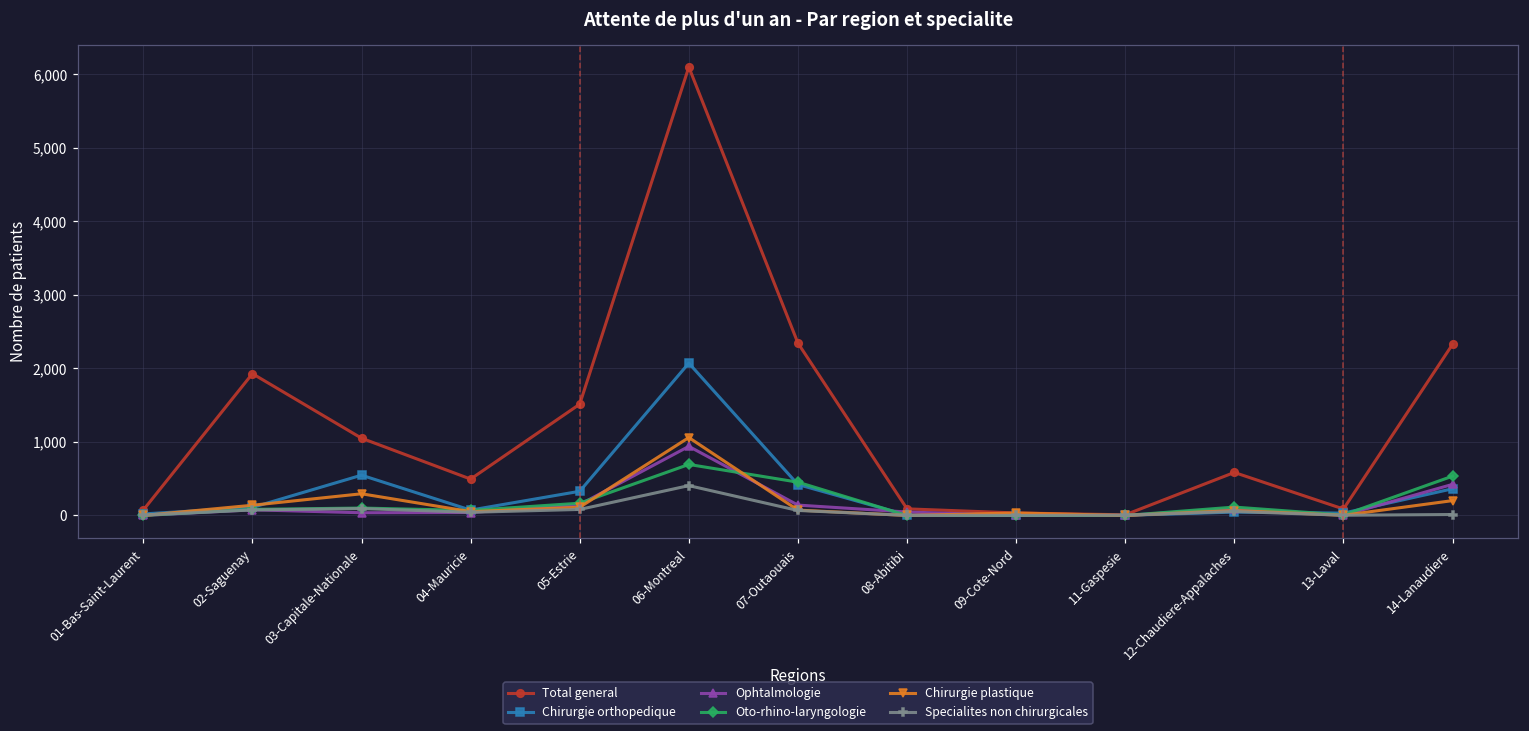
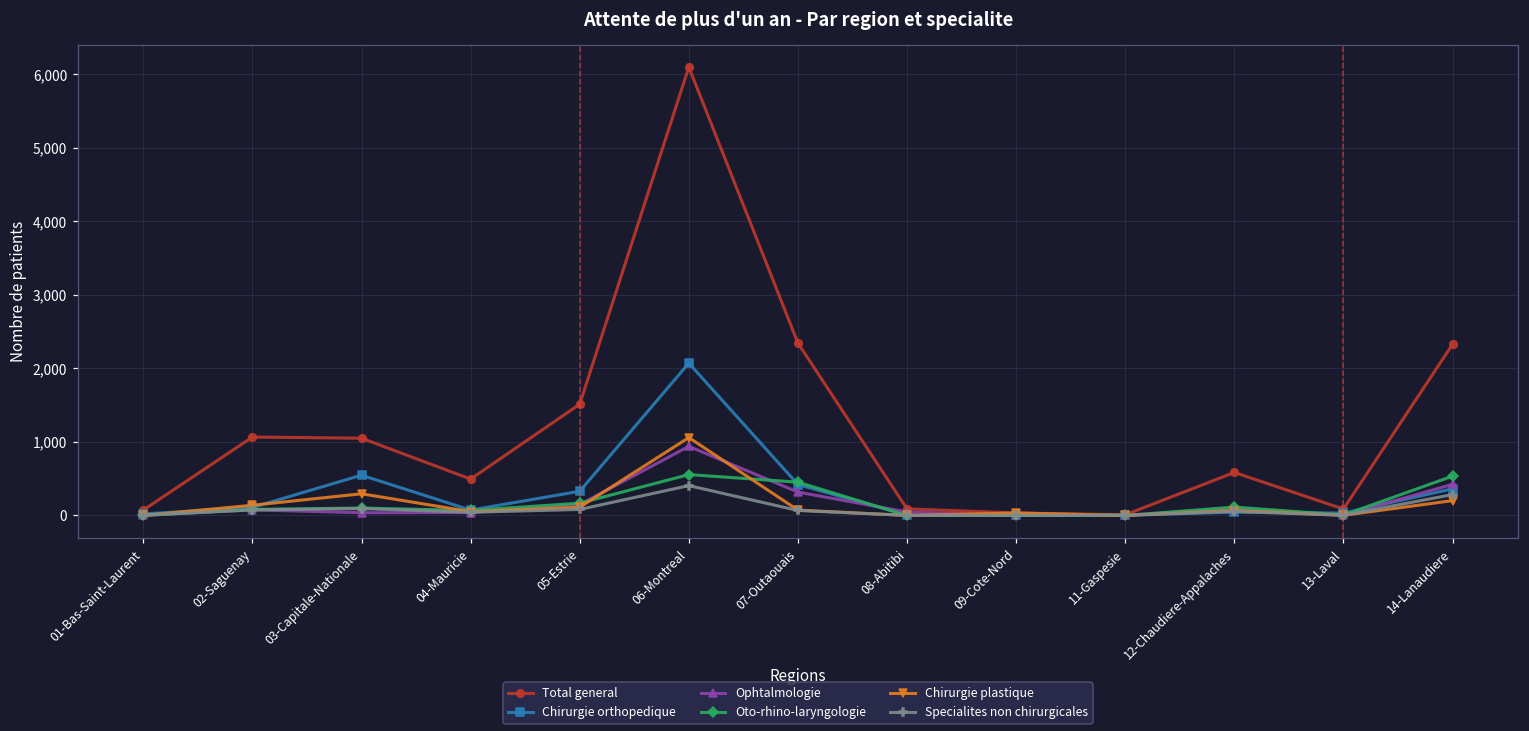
  {
    "Total general": {
      "01-Bas-Saint-Laurent": "100",
-     "02-Saguenay": "1,900",
+     "02-Saguenay": "1,100",
      "03-Capitale-Nationale": "1,100",
      "04-Mauricie": "500",
      "05-Estrie": "1,500",
      "06-Montreal": "6,100",
      "07-Outaouais": "2,300",
      "08-Abitibi": "100",
      "12-Chaudiere-Appalaches": "600",
      "13-Laval": "100",
      "14-Lanaudiere": "2,300"
    },
    "Chirurgie orthopedique": {
      "03-Capitale-Nationale": "500",
      "05-Estrie": "300",
      "06-Montreal": "2,100",
      "14-Lanaudiere": "400"
    },
    "Ophtalmologie": {
      "03-Capitale-Nationale": "0",
      "06-Montreal": "900",
-     "07-Outaouais": "100",
+     "07-Outaouais": "300",
      "08-Abitibi": "0",
      "14-Lanaudiere": "400"
    },
    "Oto-rhino-laryngologie": {
-     "06-Montreal": "700",
+     "06-Montreal": "600",
      "14-Lanaudiere": "500"
    },
    "Chirurgie plastique": {
      "03-Capitale-Nationale": "300",
      "06-Montreal": "1,100",
      "14-Lanaudiere": "200"
    },
    "Specialites non chirurgicales": {
      "06-Montreal": "400",
-     "14-Lanaudiere": "0"
+     "14-Lanaudiere": "300"
    }
  }
